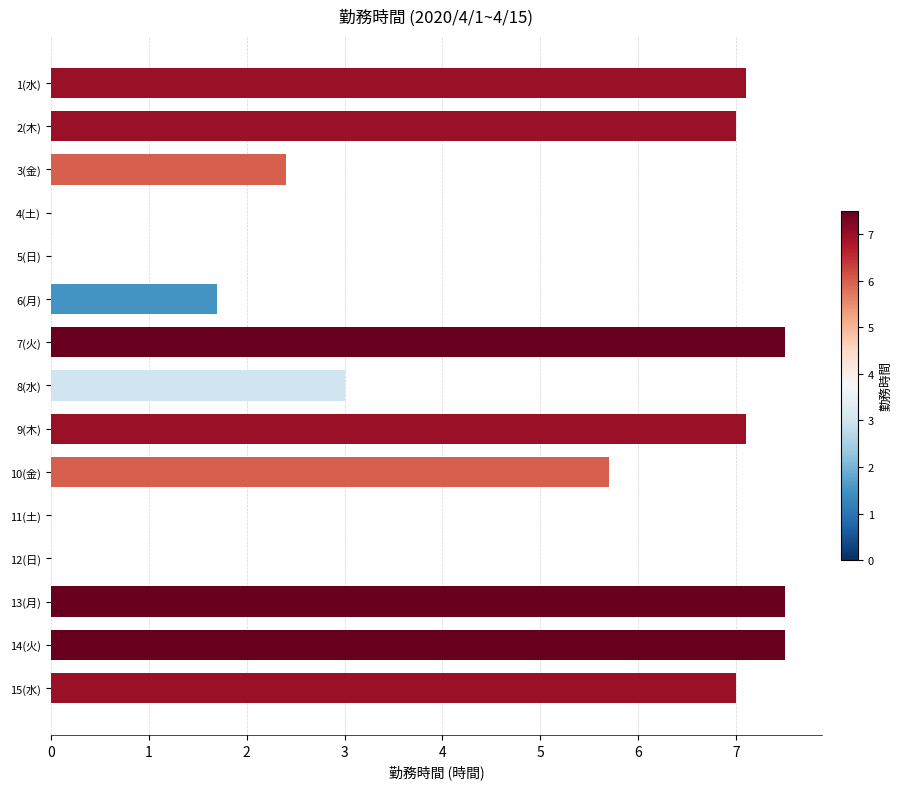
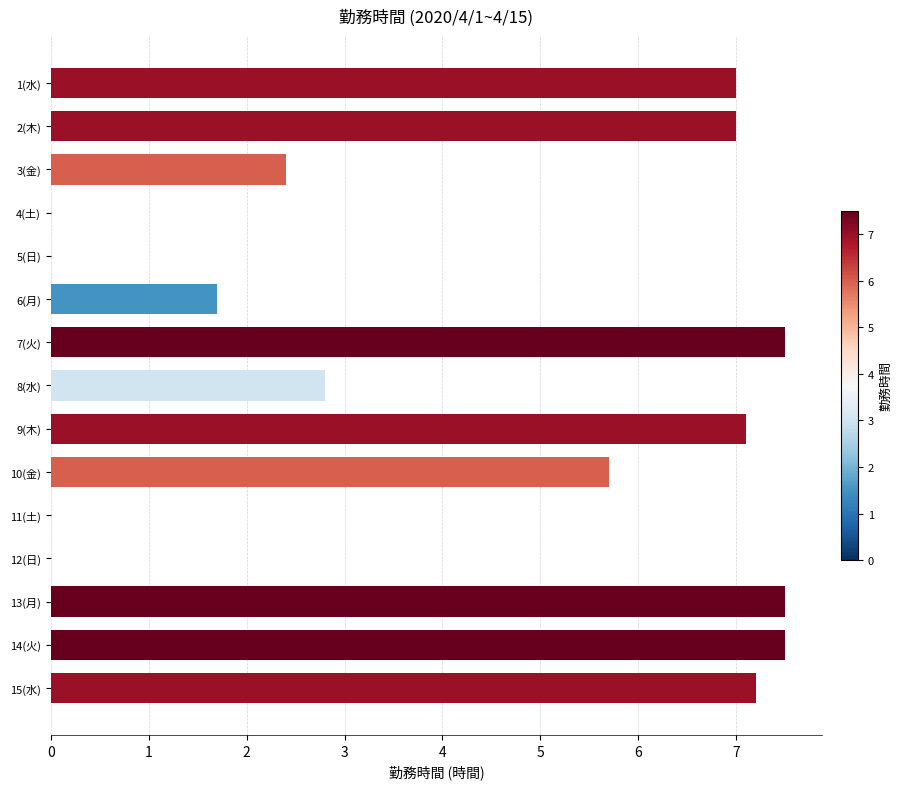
  {
-   "1(水)": 7.1,
+   "1(水)": 7.0,
    "2(木)": 7.0,
    "3(金)": 2.4,
    "4(土)": 0.0,
    "5(日)": 0.0,
    "6(月)": 1.7,
    "7(火)": 7.5,
-   "8(水)": 3.0,
+   "8(水)": 2.8,
    "9(木)": 7.1,
    "10(金)": 5.7,
    "11(土)": 0.0,
    "12(日)": 0.0,
    "13(月)": 7.5,
    "14(火)": 7.5,
-   "15(水)": 7.0
+   "15(水)": 7.2
  }
